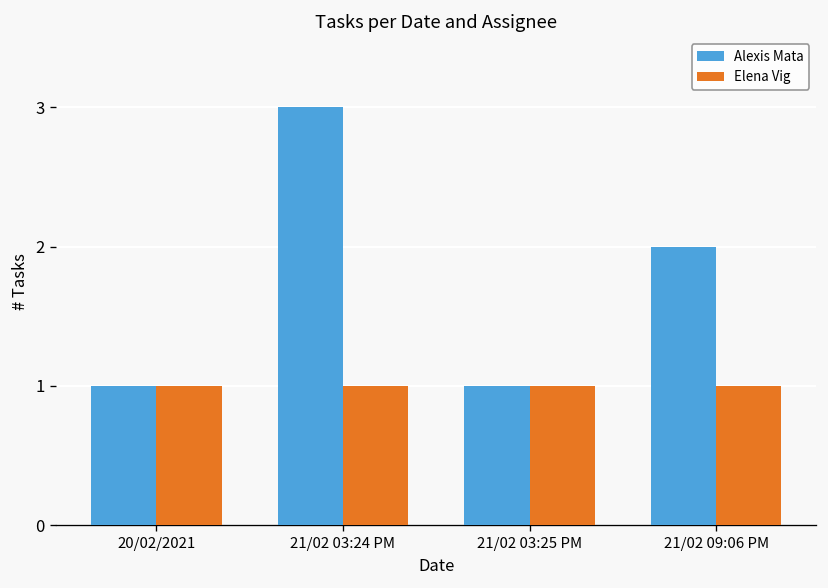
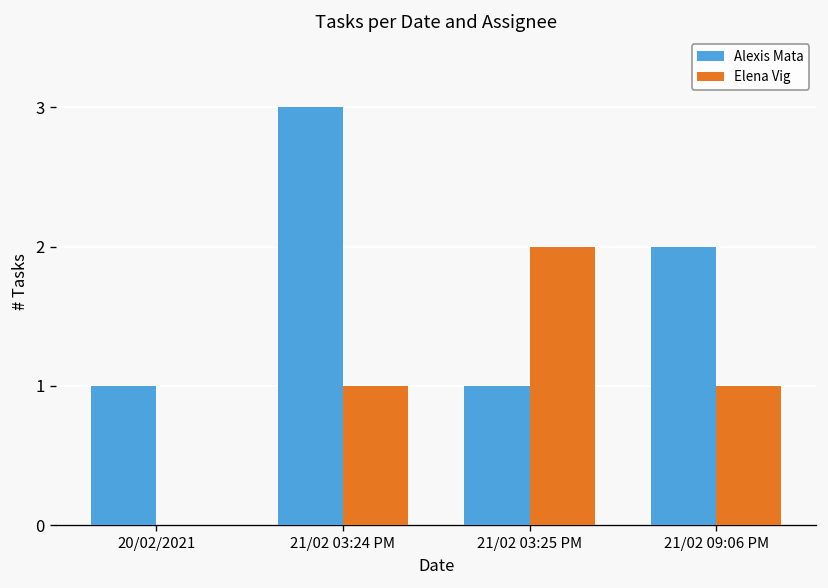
  {
    "Alexis Mata": {
      "20/02/2021": 1,
      "21/02 03:24 PM": 3,
      "21/02 03:25 PM": 1,
      "21/02 09:06 PM": 2
    },
    "Elena Vig": {
-     "20/02/2021": 1,
+     "20/02/2021": 0,
      "21/02 03:24 PM": 1,
-     "21/02 03:25 PM": 1,
+     "21/02 03:25 PM": 2,
      "21/02 09:06 PM": 1
    }
  }
